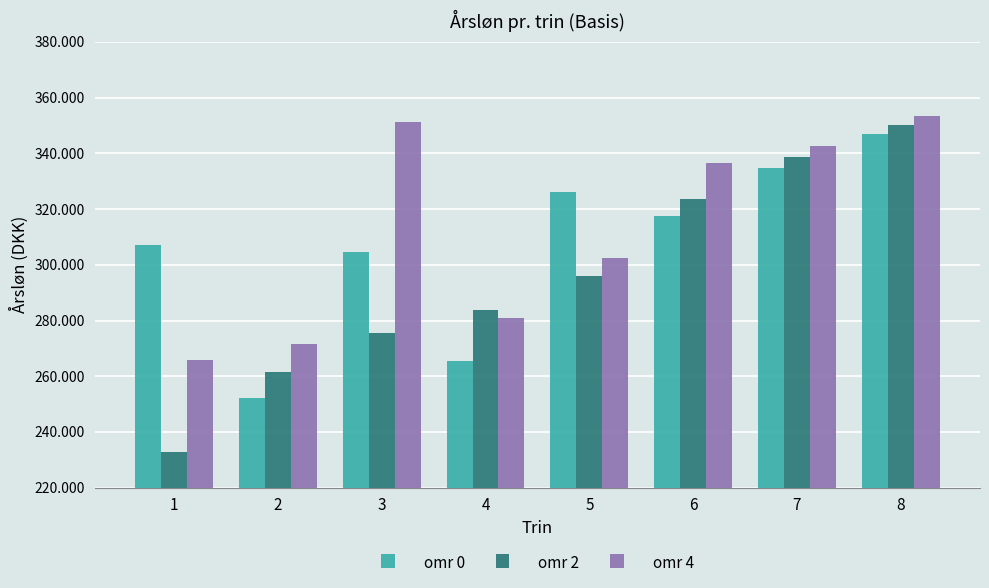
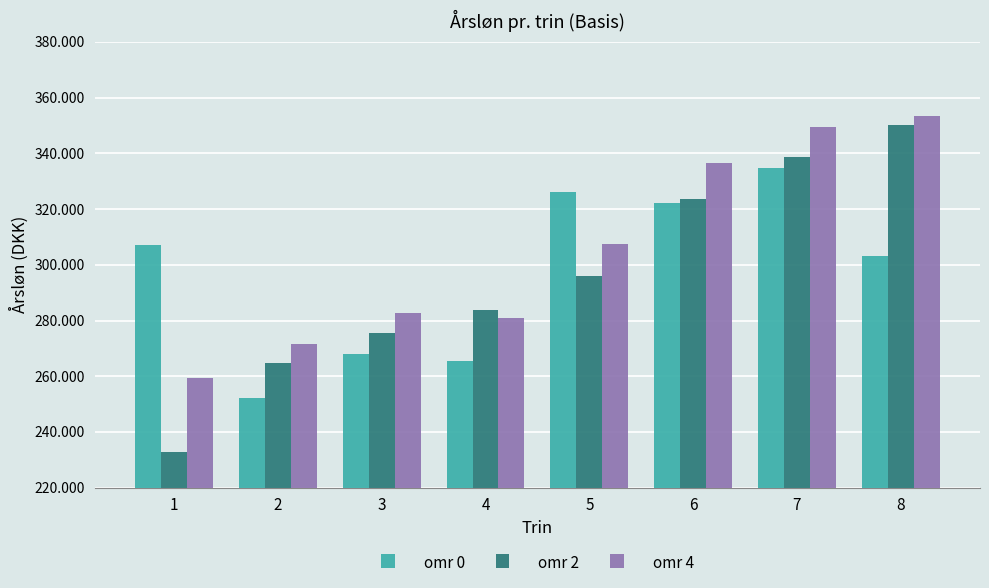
  {
    "omr 0": {
      "1": 307,
      "2": 252,
-     "3": 304,
+     "3": 268,
      "4": 266,
      "5": 326,
-     "6": 317,
+     "6": 322,
      "7": 335,
-     "8": 347
+     "8": 303
    },
    "omr 2": {
      "1": 233,
-     "2": 261,
+     "2": 265,
      "3": 275,
      "4": 284,
      "5": 296,
      "6": 324,
      "7": 339,
      "8": 350
    },
    "omr 4": {
-     "1": 266,
+     "1": 259,
      "2": 272,
-     "3": 351,
+     "3": 283,
      "4": 281,
-     "5": 302,
+     "5": 307,
      "6": 336,
-     "7": 343,
+     "7": 349,
      "8": 353
    }
  }
